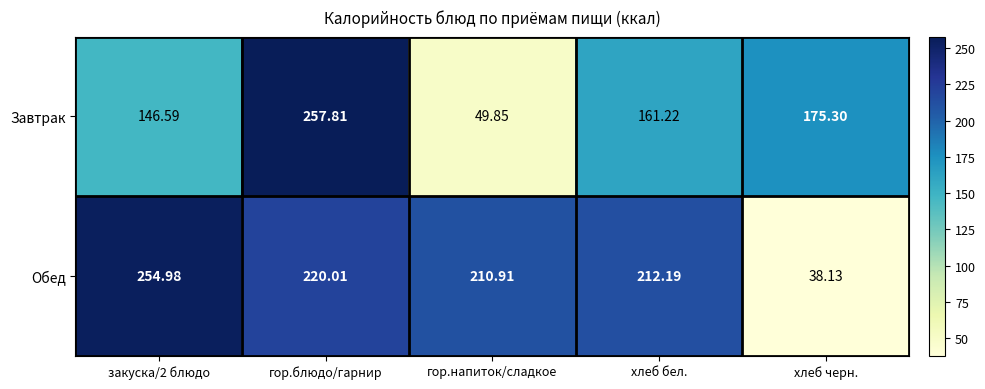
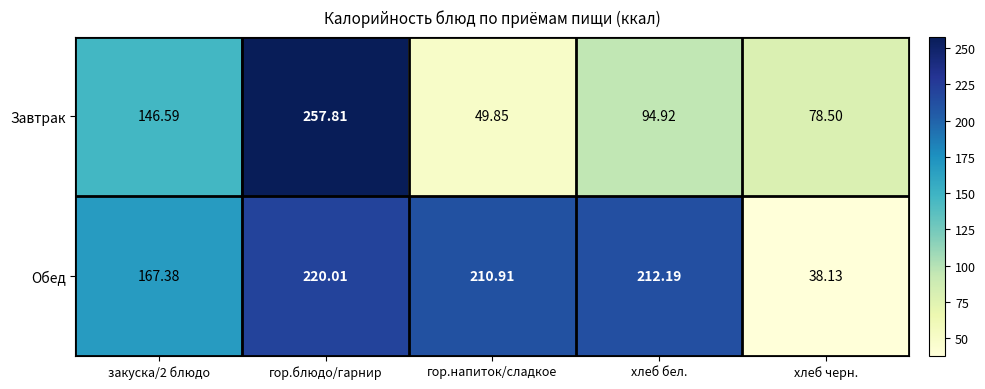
  {
    "Завтрак": {
      "закуска/2 блюдо": 146.59,
      "гор.блюдо/гарнир": 257.81,
      "гор.напиток/сладкое": 49.85,
-     "хлеб бел.": 161.22,
-     "хлеб черн.": 175.30
+     "хлеб бел.": 94.92,
+     "хлеб черн.": 78.50
    },
    "Обед": {
-     "закуска/2 блюдо": 254.98,
+     "закуска/2 блюдо": 167.38,
      "гор.блюдо/гарнир": 220.01,
      "гор.напиток/сладкое": 210.91,
      "хлеб бел.": 212.19,
      "хлеб черн.": 38.13
    }
  }
